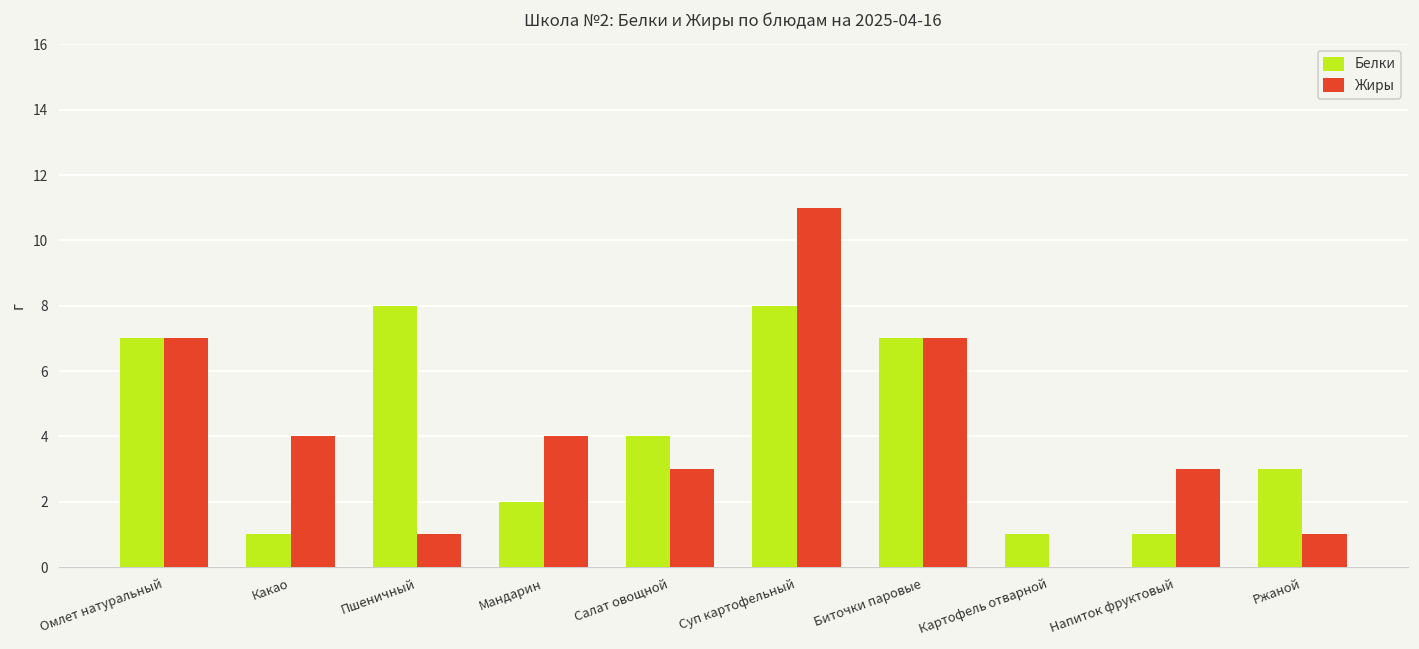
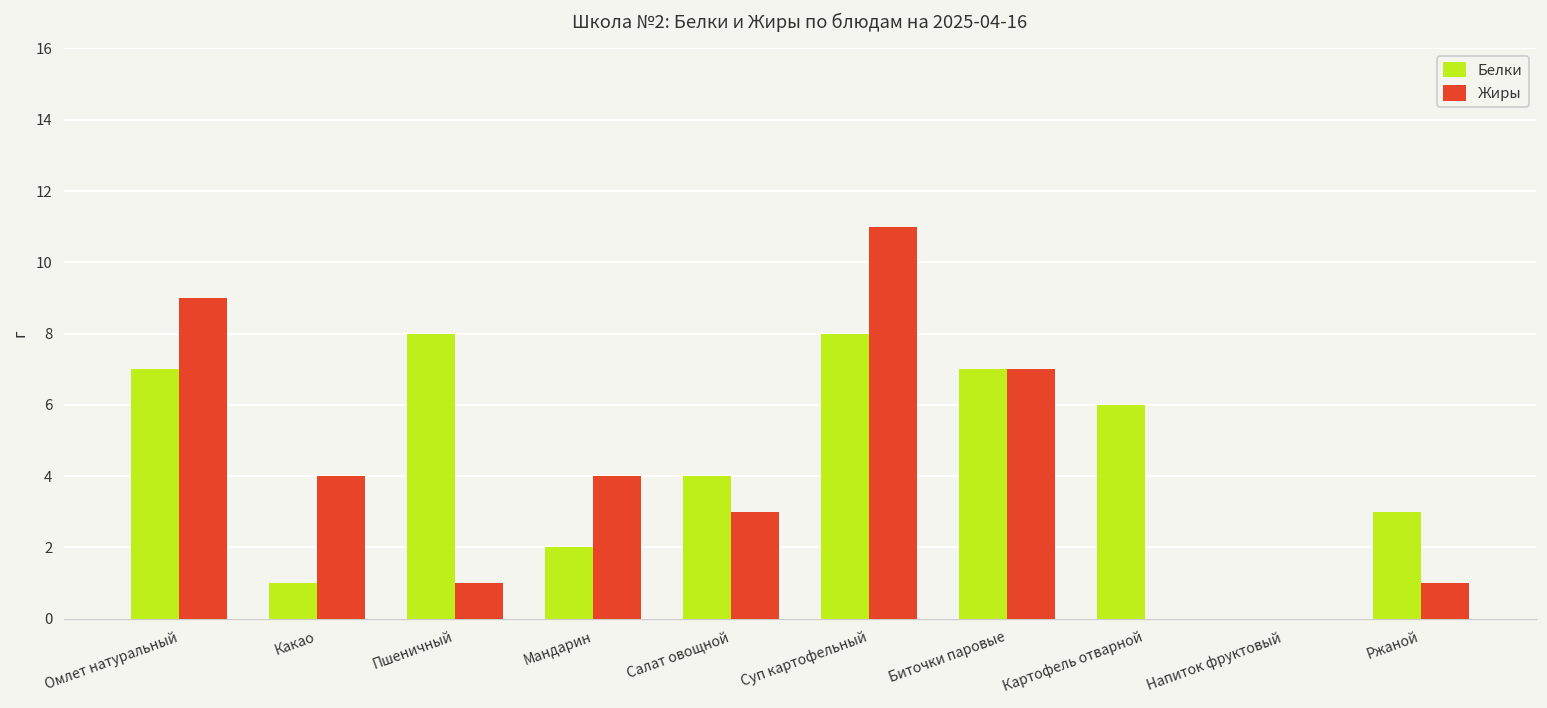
  {
    "Белки": {
      "Омлет натуральный": 7,
      "Какао": 1,
      "Пшеничный": 8,
      "Мандарин": 2,
      "Салат овощной": 4,
      "Суп картофельный": 8,
      "Биточки паровые": 7,
-     "Картофель отварной": 1,
-     "Напиток фруктовый": 1,
+     "Картофель отварной": 6,
+     "Напиток фруктовый": 0,
      "Ржаной": 3
    },
    "Жиры": {
-     "Омлет натуральный": 7,
+     "Омлет натуральный": 9,
      "Какао": 4,
      "Пшеничный": 1,
      "Мандарин": 4,
      "Салат овощной": 3,
      "Суп картофельный": 11,
      "Биточки паровые": 7,
      "Картофель отварной": 0,
-     "Напиток фруктовый": 3,
+     "Напиток фруктовый": 0,
      "Ржаной": 1
    }
  }
